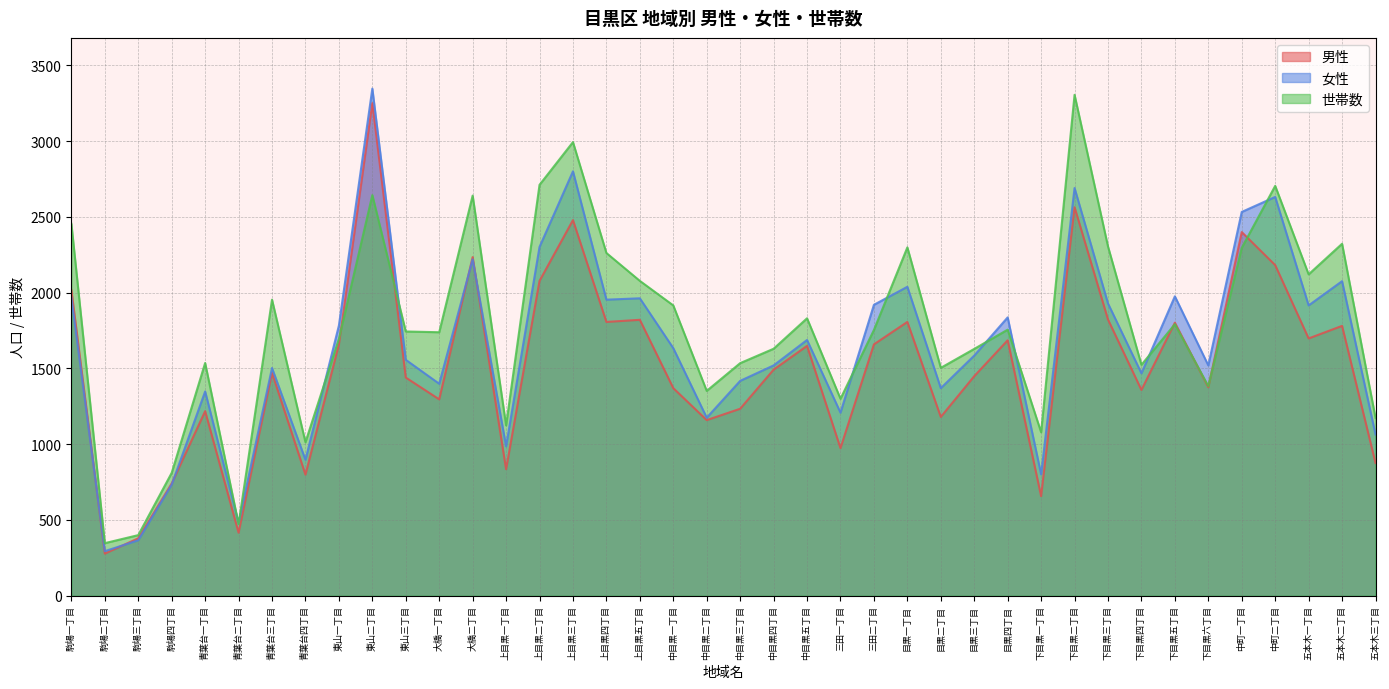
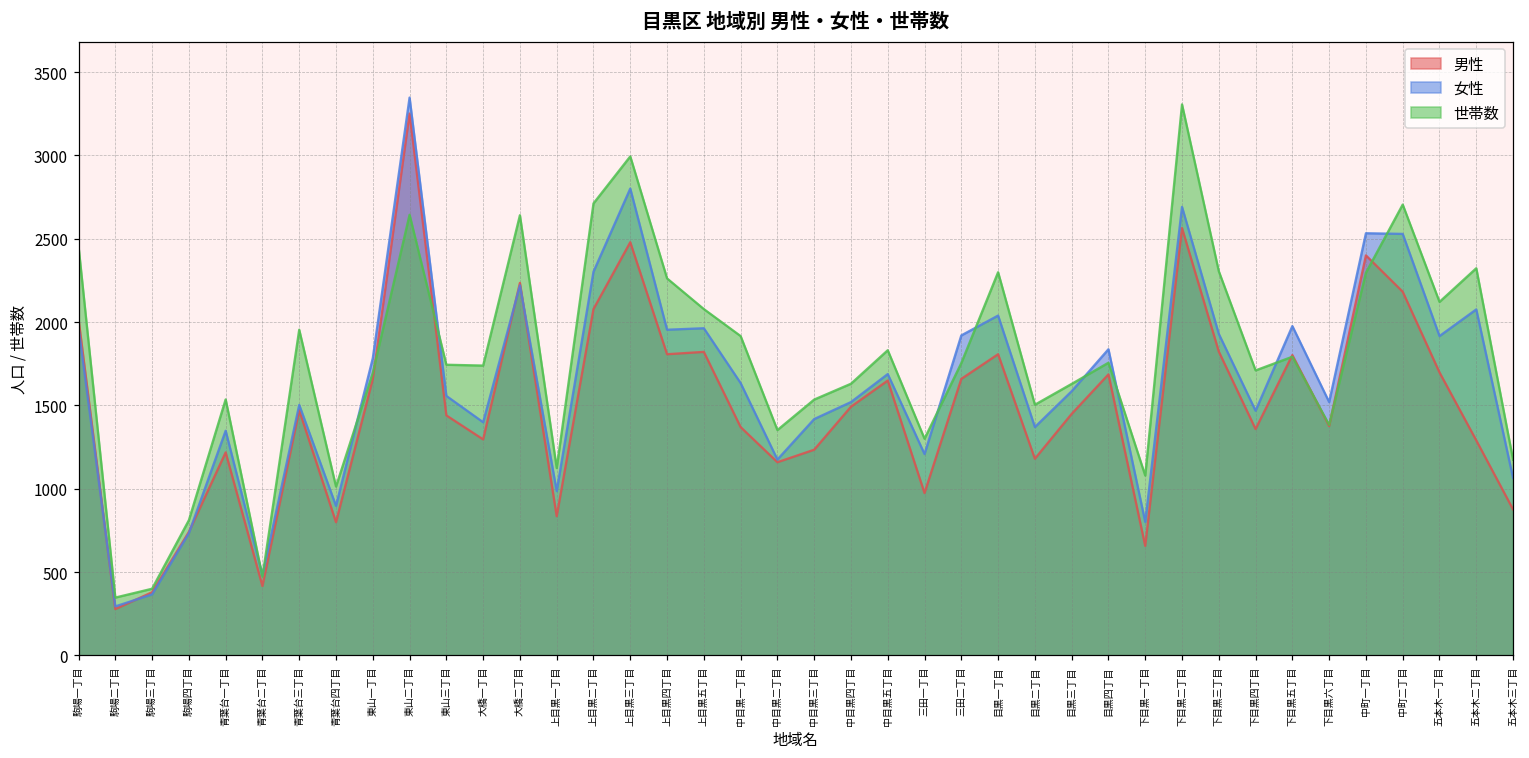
  {
    "男性": {
      "駒場一丁目": 2020,
      "青葉台一丁目": 1220,
      "青葉台二丁目": 420,
      "青葉台三丁目": 1470,
      "青葉台四丁目": 800,
      "東山一丁目": 1660,
      "東山二丁目": 3250,
      "東山三丁目": 1440,
      "大橋一丁目": 1300,
      "上目黒一丁目": 840,
      "上目黒二丁目": 2080,
      "上目黒三丁目": 2480,
      "上目黒四丁目": 1810,
      "上目黒五丁目": 1820,
      "中目黒一丁目": 1370,
      "中目黒三丁目": 1230,
      "中目黒四丁目": 1490,
      "中目黒五丁目": 1650,
      "三田一丁目": 970,
      "三田二丁目": 1660,
      "目黒一丁目": 1810,
      "目黒二丁目": 1180,
      "目黒三丁目": 1450,
      "目黒四丁目": 1690,
      "下目黒一丁目": 660,
      "下目黒二丁目": 2560,
      "下目黒三丁目": 1820,
      "下目黒四丁目": 1360,
      "中町一丁目": 2400,
      "中町二丁目": 2180,
      "五本木一丁目": 1700,
-     "五本木二丁目": 1780,
+     "五本木二丁目": 1290,
      "五本木三丁目": 880
    },
    "女性": {
      "駒場一丁目": 1970,
      "青葉台一丁目": 1350,
      "青葉台三丁目": 1500,
      "青葉台四丁目": 900,
      "東山一丁目": 1780,
      "東山二丁目": 3350,
      "東山三丁目": 1560,
      "大橋一丁目": 1400,
      "上目黒一丁目": 990,
      "上目黒二丁目": 2300,
      "上目黒三丁目": 2800,
      "上目黒四丁目": 1950,
      "上目黒五丁目": 1960,
      "中目黒一丁目": 1630,
      "中目黒三丁目": 1420,
      "中目黒四丁目": 1520,
      "中目黒五丁目": 1690,
      "三田一丁目": 1210,
      "三田二丁目": 1920,
      "目黒一丁目": 2040,
      "目黒二丁目": 1370,
      "目黒三丁目": 1590,
      "目黒四丁目": 1840,
      "下目黒一丁目": 800,
      "下目黒二丁目": 2690,
      "下目黒三丁目": 1930,
      "下目黒四丁目": 1470,
      "下目黒五丁目": 1980,
      "下目黒六丁目": 1520,
      "中町一丁目": 2530,
-     "中町二丁目": 2630,
+     "中町二丁目": 2530,
      "五本木一丁目": 1920,
      "五本木二丁目": 2080,
      "五本木三丁目": 1060
    },
    "世帯数": {
      "駒場一丁目": 2460,
      "駒場二丁目": 350,
      "駒場三丁目": 400,
      "駒場四丁目": 810,
      "青葉台一丁目": 1540,
      "青葉台三丁目": 1950,
      "青葉台四丁目": 1010,
      "東山一丁目": 1700,
      "東山二丁目": 2640,
      "東山三丁目": 1740,
      "大橋一丁目": 1740,
      "大橋二丁目": 2640,
      "上目黒一丁目": 1120,
      "上目黒二丁目": 2710,
      "上目黒三丁目": 2990,
      "上目黒四丁目": 2260,
      "上目黒五丁目": 2080,
      "中目黒一丁目": 1920,
      "中目黒二丁目": 1350,
      "中目黒三丁目": 1540,
      "中目黒四丁目": 1630,
      "中目黒五丁目": 1830,
      "三田一丁目": 1300,
      "三田二丁目": 1750,
      "目黒一丁目": 2300,
      "目黒二丁目": 1500,
      "目黒三丁目": 1630,
      "目黒四丁目": 1760,
      "下目黒一丁目": 1080,
      "下目黒二丁目": 3310,
      "下目黒三丁目": 2310,
-     "下目黒四丁目": 1520,
+     "下目黒四丁目": 1710,
      "中町一丁目": 2300,
      "中町二丁目": 2710,
      "五本木一丁目": 2120,
      "五本木二丁目": 2320,
      "五本木三丁目": 1170
    }
  }
